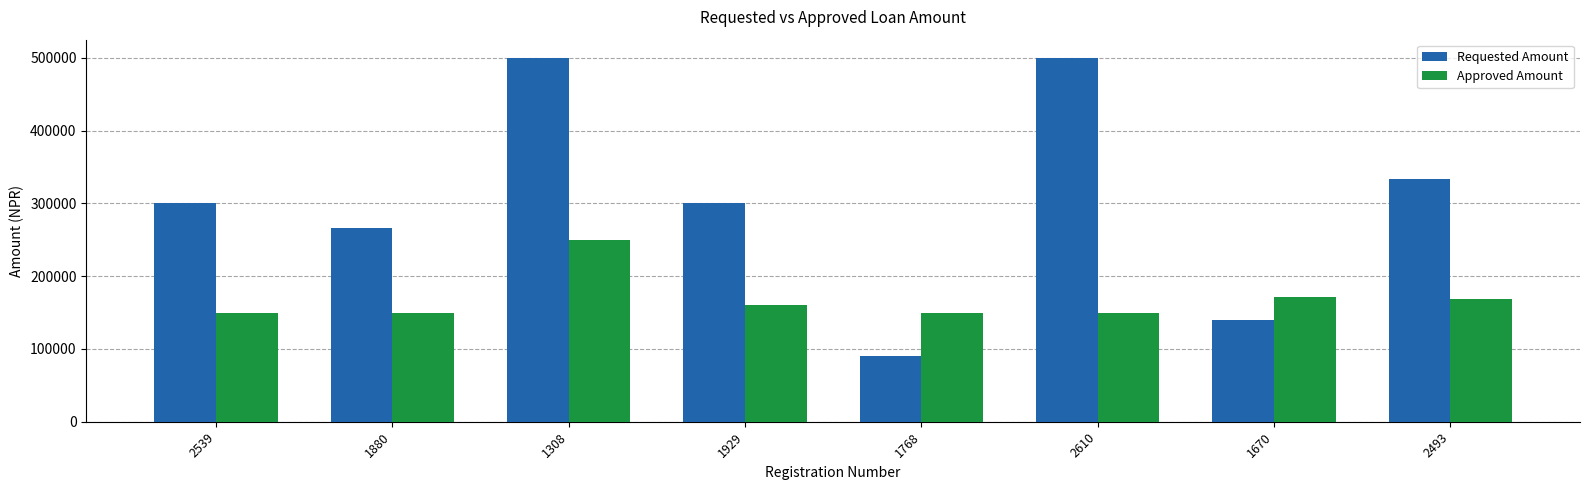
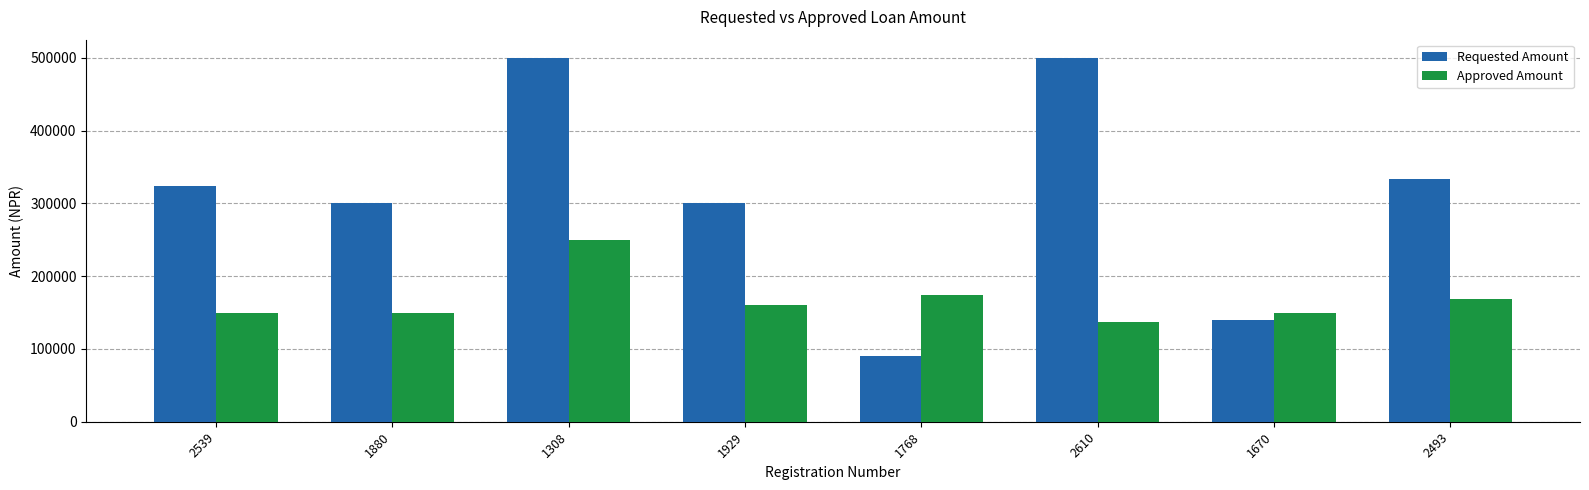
  {
    "Requested Amount": {
-     "2539": 300000,
-     "1880": 270000,
+     "2539": 320000,
+     "1880": 300000,
      "1308": 500000,
      "1929": 300000,
      "1768": 90000,
      "2610": 500000,
      "1670": 140000,
      "2493": 330000
    },
    "Approved Amount": {
      "2539": 150000,
      "1880": 150000,
      "1308": 250000,
      "1929": 160000,
-     "1768": 150000,
-     "2610": 150000,
-     "1670": 170000,
+     "1768": 170000,
+     "2610": 140000,
+     "1670": 150000,
      "2493": 170000
    }
  }
